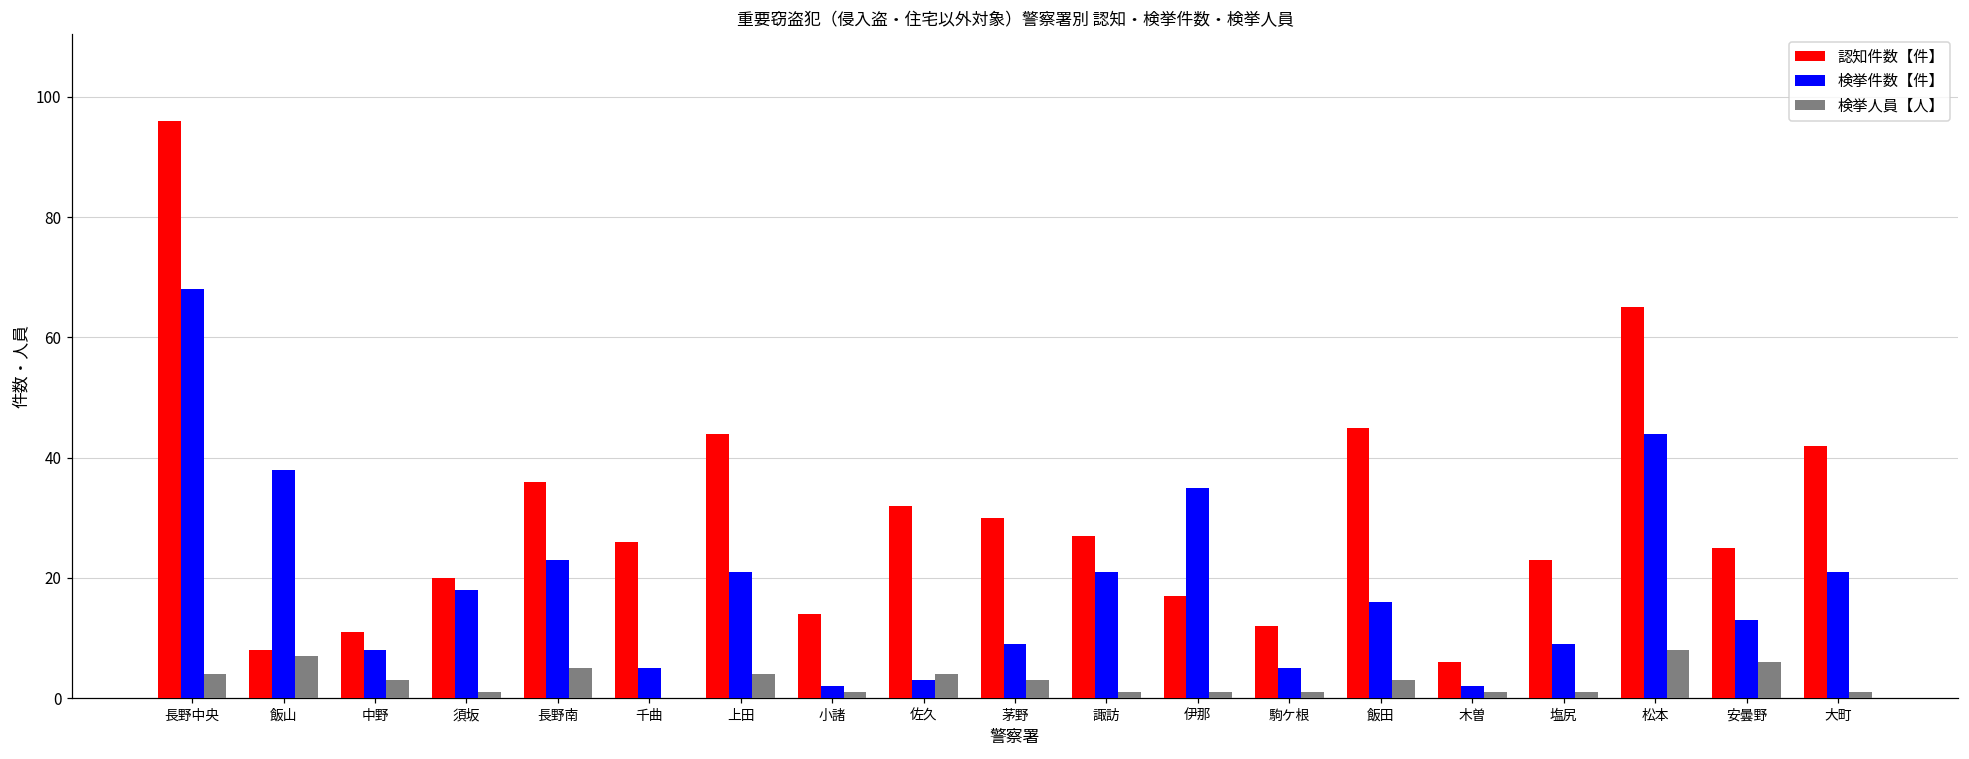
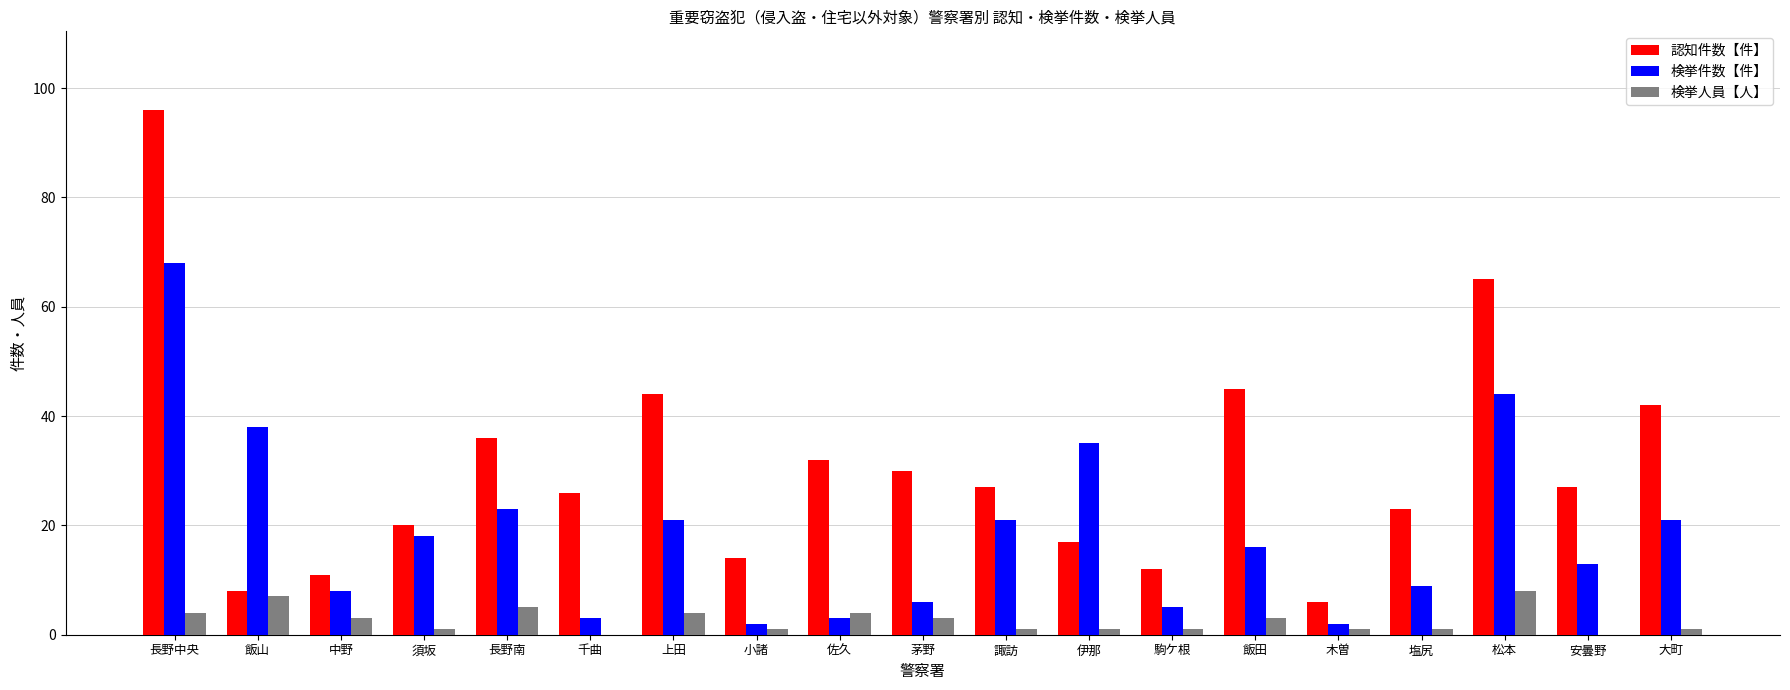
  {
    "認知件数【件】": {
      "長野中央": 96,
      "飯山": 8,
      "中野": 11,
      "須坂": 20,
      "長野南": 36,
      "千曲": 26,
      "上田": 44,
      "小諸": 14,
      "佐久": 32,
      "茅野": 30,
      "諏訪": 27,
      "伊那": 17,
      "駒ケ根": 12,
      "飯田": 45,
      "木曽": 6,
      "塩尻": 23,
      "松本": 65,
-     "安曇野": 25,
+     "安曇野": 27,
      "大町": 42
    },
    "検挙件数【件】": {
      "長野中央": 68,
      "飯山": 38,
      "中野": 8,
      "須坂": 18,
      "長野南": 23,
-     "千曲": 5,
+     "千曲": 3,
      "上田": 21,
      "小諸": 2,
      "佐久": 3,
-     "茅野": 9,
+     "茅野": 6,
      "諏訪": 21,
      "伊那": 35,
      "駒ケ根": 5,
      "飯田": 16,
      "木曽": 2,
      "塩尻": 9,
      "松本": 44,
      "安曇野": 13,
      "大町": 21
    },
    "検挙人員【人】": {
      "長野中央": 4,
      "飯山": 7,
      "中野": 3,
      "須坂": 1,
      "長野南": 5,
      "千曲": 0,
      "上田": 4,
      "小諸": 1,
      "佐久": 4,
      "茅野": 3,
      "諏訪": 1,
      "伊那": 1,
      "駒ケ根": 1,
      "飯田": 3,
      "木曽": 1,
      "塩尻": 1,
      "松本": 8,
-     "安曇野": 6,
+     "安曇野": 0,
      "大町": 1
    }
  }
